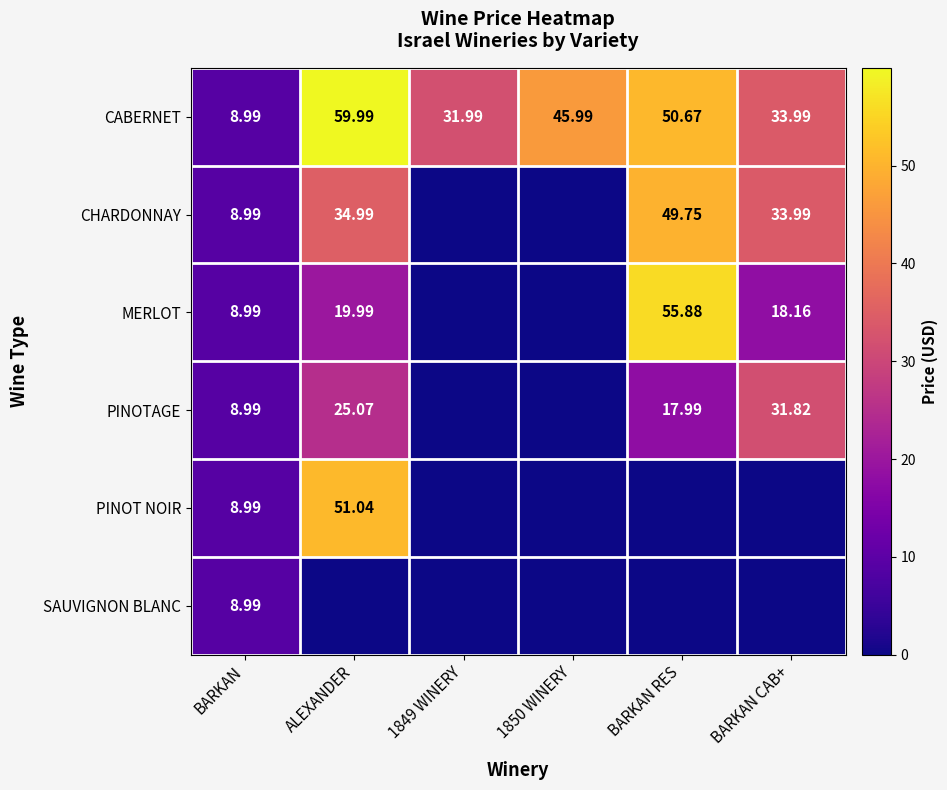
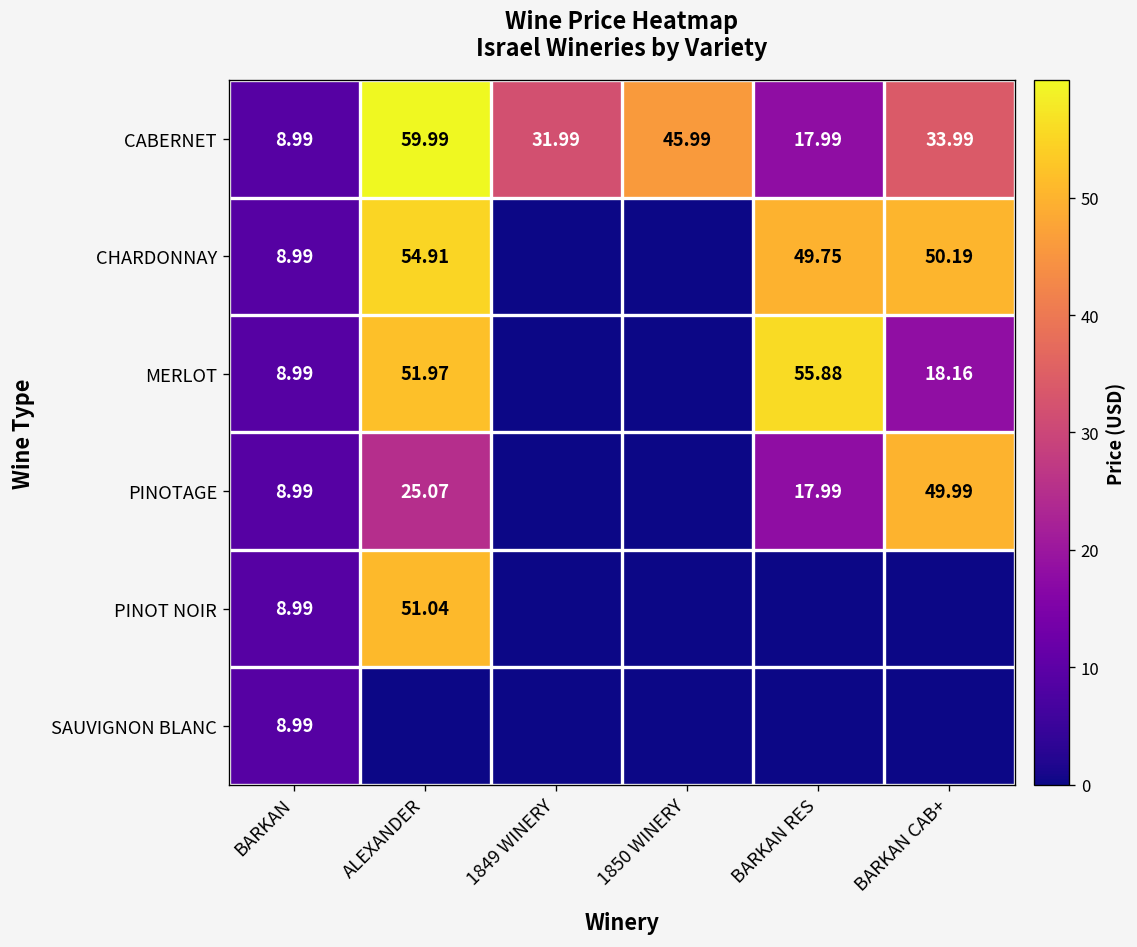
  {
    "CABERNET": {
      "BARKAN": 8.99,
      "ALEXANDER": 59.99,
      "1849 WINERY": 31.99,
      "1850 WINERY": 45.99,
-     "BARKAN RES": 50.67,
+     "BARKAN RES": 17.99,
      "BARKAN CAB+": 33.99
    },
    "CHARDONNAY": {
      "BARKAN": 8.99,
-     "ALEXANDER": 34.99,
+     "ALEXANDER": 54.91,
      "BARKAN RES": 49.75,
-     "BARKAN CAB+": 33.99
+     "BARKAN CAB+": 50.19
    },
    "MERLOT": {
      "BARKAN": 8.99,
-     "ALEXANDER": 19.99,
+     "ALEXANDER": 51.97,
      "BARKAN RES": 55.88,
      "BARKAN CAB+": 18.16
    },
    "PINOTAGE": {
      "BARKAN": 8.99,
      "ALEXANDER": 25.07,
      "BARKAN RES": 17.99,
-     "BARKAN CAB+": 31.82
+     "BARKAN CAB+": 49.99
    },
    "PINOT NOIR": {
      "BARKAN": 8.99,
      "ALEXANDER": 51.04
    },
    "SAUVIGNON BLANC": {
      "BARKAN": 8.99
    }
  }
